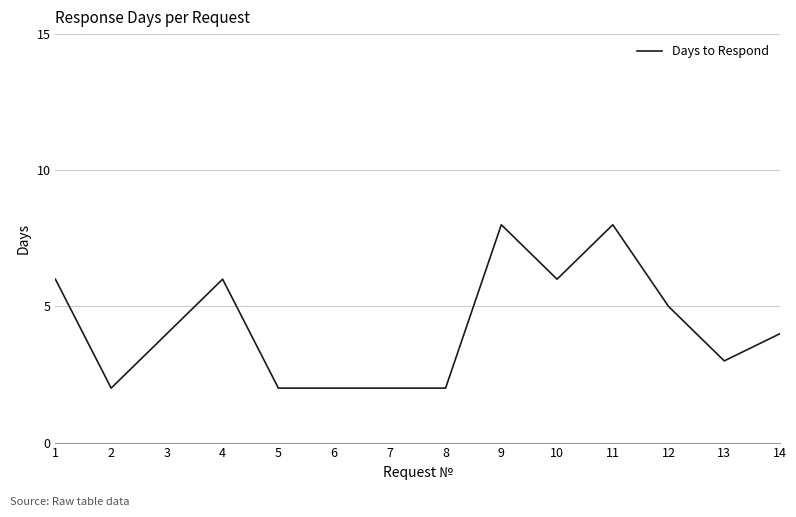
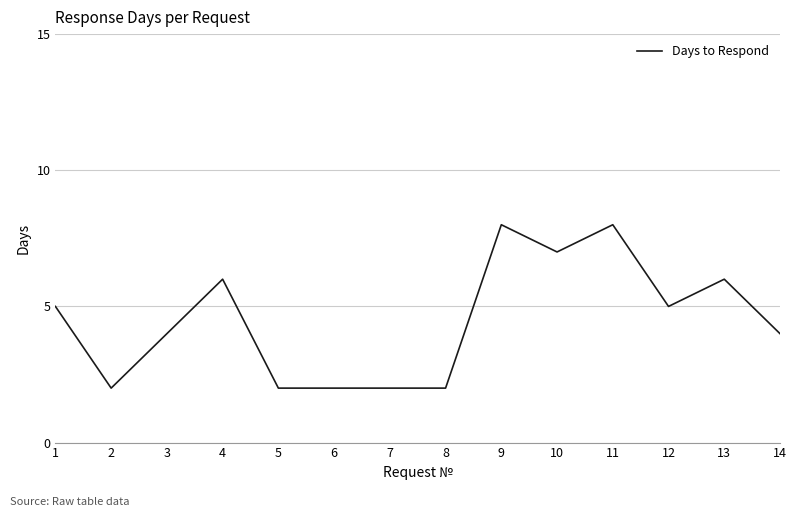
  {
-   "1": 6,
+   "1": 5,
    "2": 2,
    "3": 4,
    "4": 6,
    "5": 2,
    "6": 2,
    "7": 2,
    "8": 2,
    "9": 8,
-   "10": 6,
+   "10": 7,
    "11": 8,
    "12": 5,
-   "13": 3,
+   "13": 6,
    "14": 4
  }
